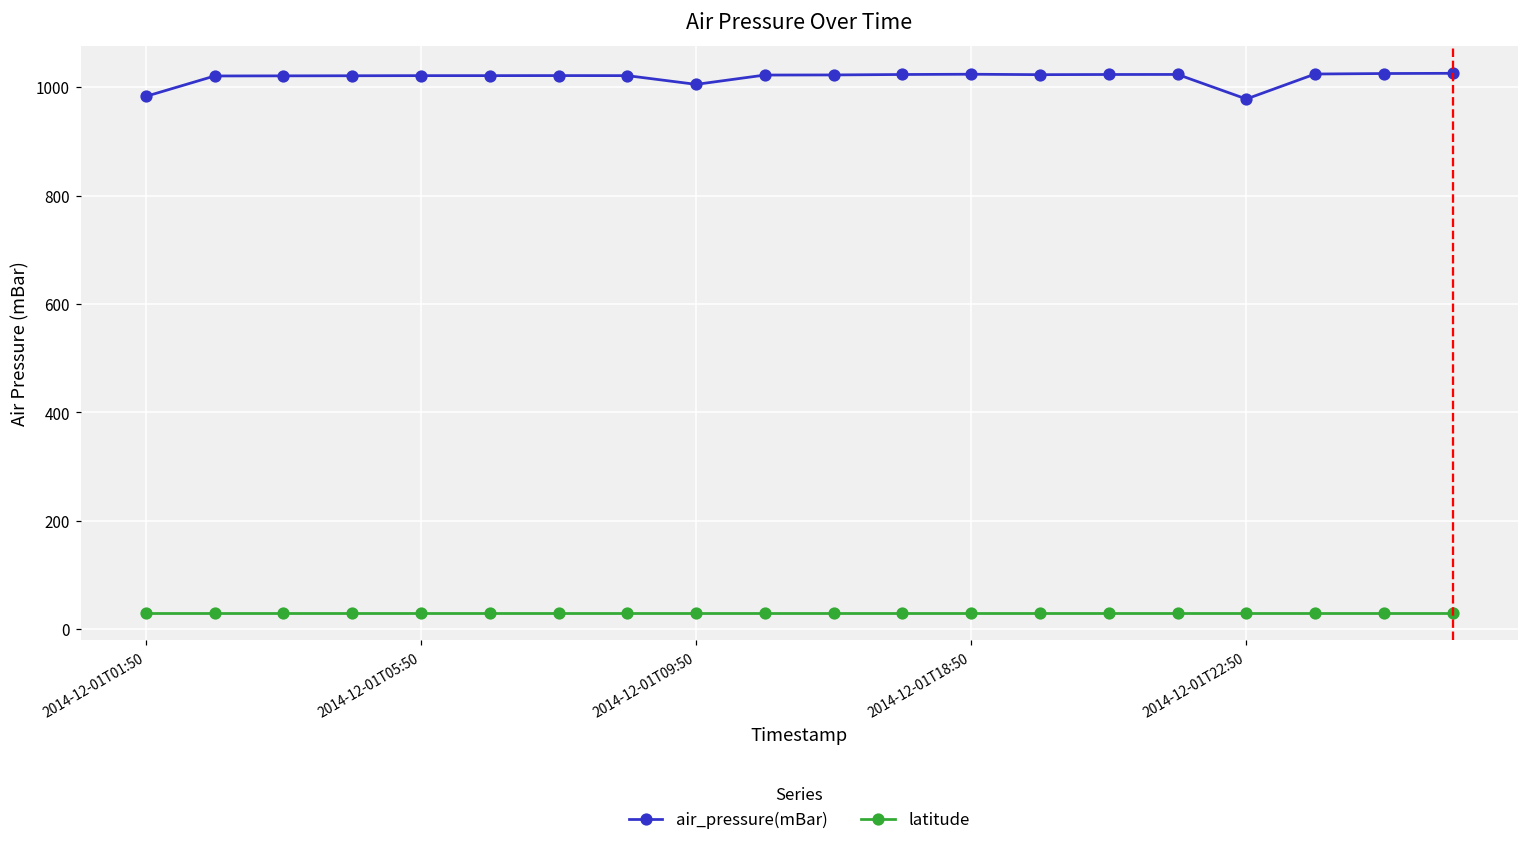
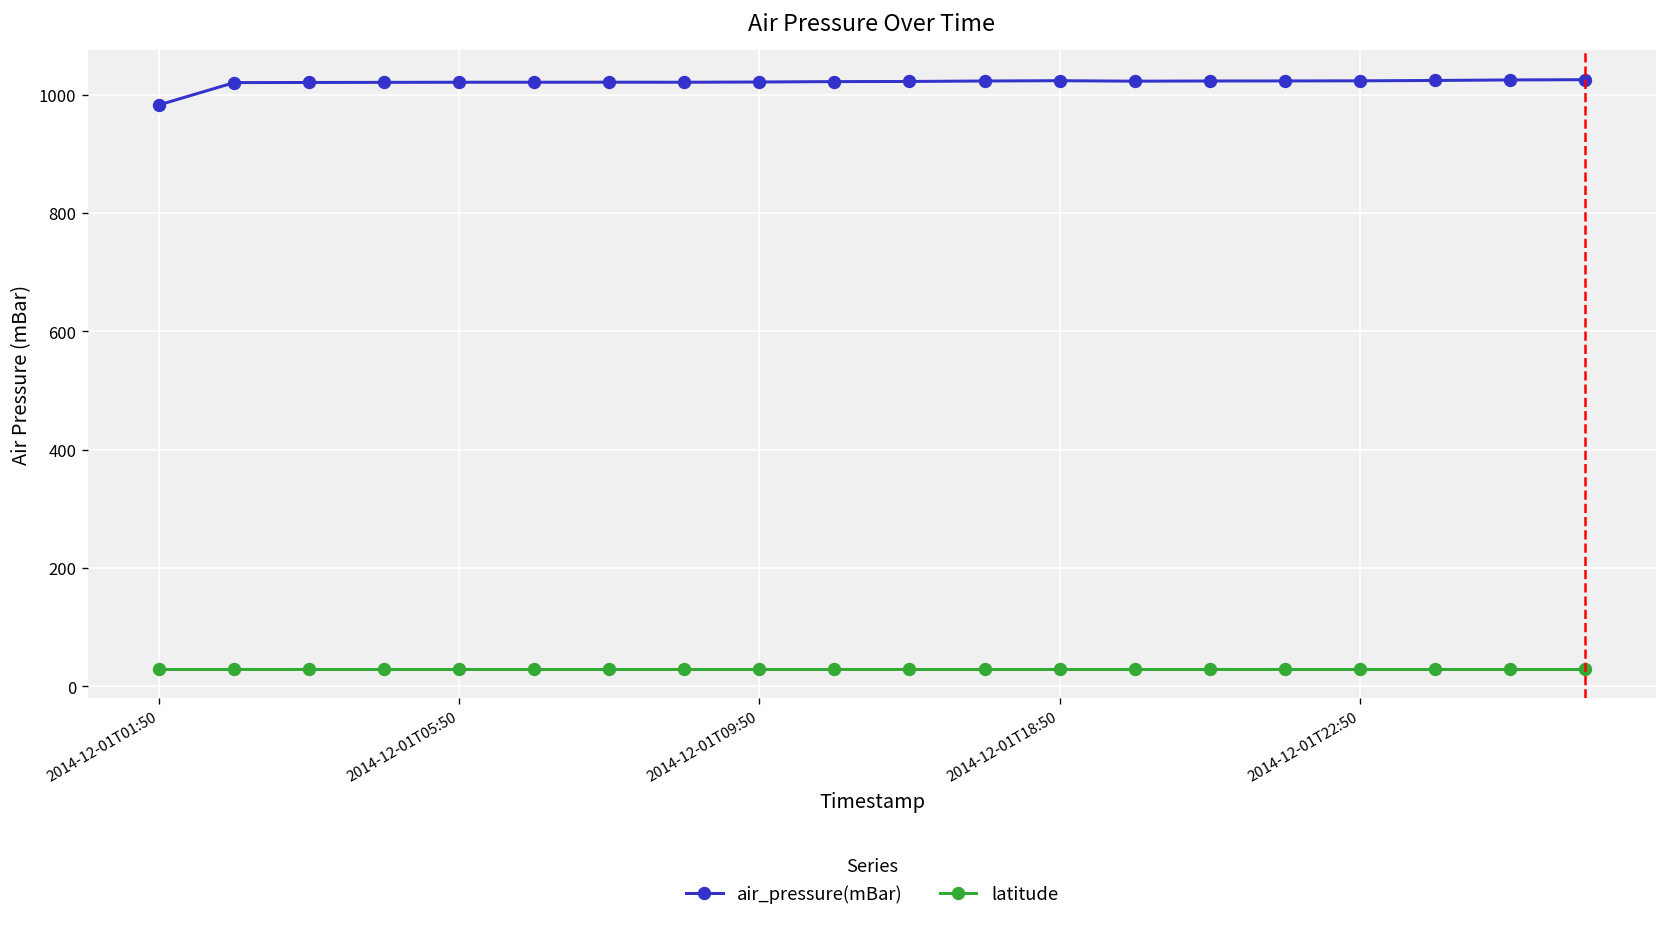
  {
    "air_pressure(mBar)": {
      "2014-12-01T01:50": 980,
      "2014-12-01T05:50": 1020,
-     "2014-12-01T09:50": 1010,
+     "2014-12-01T09:50": 1020,
      "2014-12-01T18:50": 1020,
-     "2014-12-01T22:50": 980
+     "2014-12-01T22:50": 1020
    },
    "latitude": {
      "2014-12-01T01:50": 30,
      "2014-12-01T05:50": 30,
      "2014-12-01T09:50": 30,
      "2014-12-01T18:50": 30,
      "2014-12-01T22:50": 30
    }
  }
